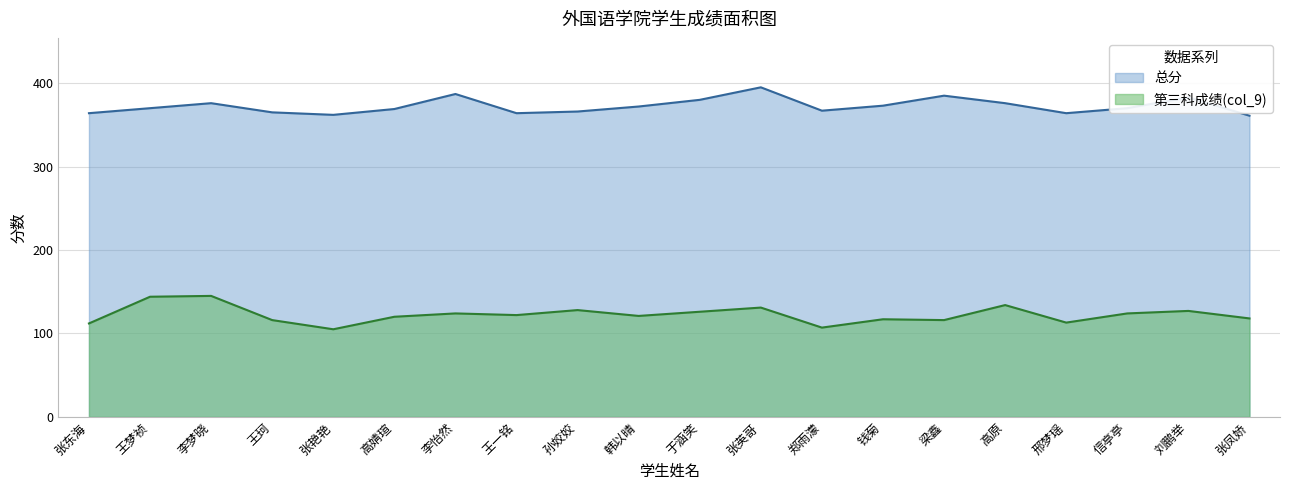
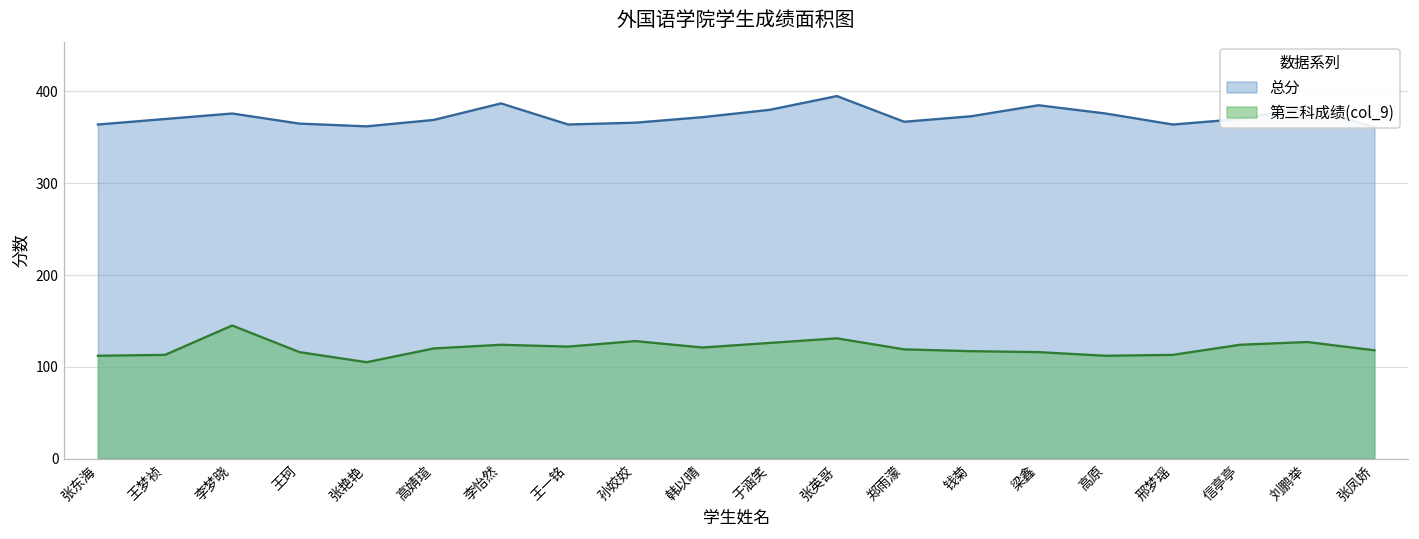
  {
    "总分": {
      "张东海": 360,
      "王梦祯": 370,
      "李梦晓": 380,
      "王珂": 370,
      "张艳艳": 360,
      "高婧瑄": 370,
      "李怡然": 390,
      "王一铭": 360,
      "孙姣姣": 370,
      "韩以晴": 370,
      "于涵笑": 380,
      "张英哥": 400,
      "郑雨濛": 370,
      "钱菊": 370,
      "梁鑫": 390,
      "高原": 380,
      "邢梦瑶": 360,
      "张凤娇": 360
    },
    "第三科成绩(col_9)": {
      "张东海": 110,
-     "王梦祯": 140,
+     "王梦祯": 110,
      "李梦晓": 150,
      "王珂": 120,
      "张艳艳": 110,
      "高婧瑄": 120,
      "李怡然": 120,
      "王一铭": 120,
      "孙姣姣": 130,
      "韩以晴": 120,
      "于涵笑": 130,
      "张英哥": 130,
-     "郑雨濛": 110,
+     "郑雨濛": 120,
      "钱菊": 120,
      "梁鑫": 120,
-     "高原": 130,
+     "高原": 110,
      "邢梦瑶": 110,
      "信亭亭": 120,
      "刘鹏举": 130,
      "张凤娇": 120
    }
  }
